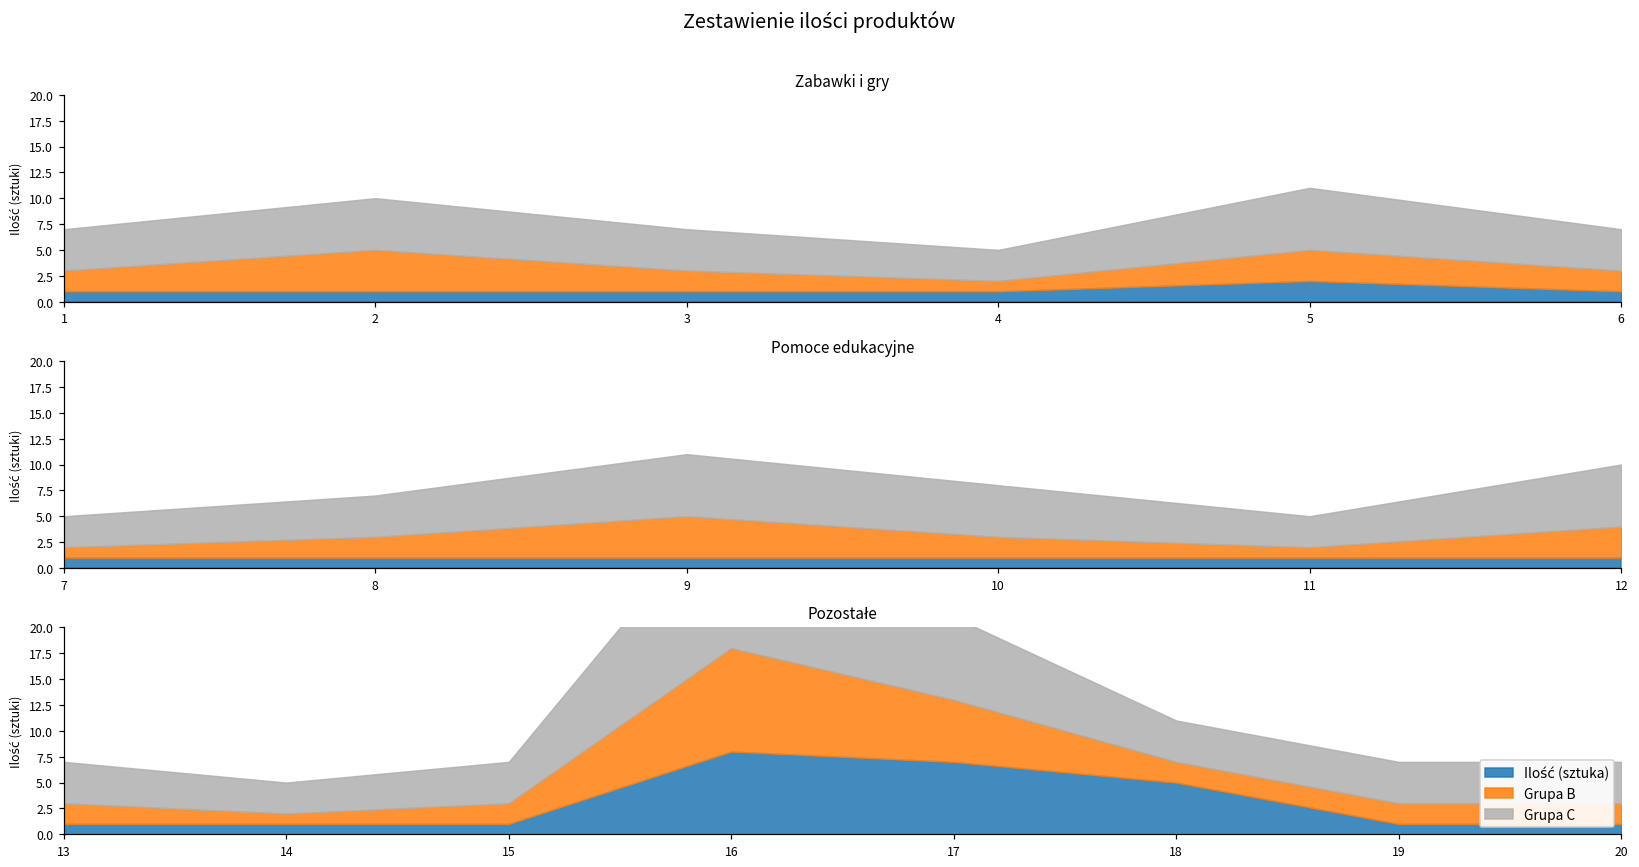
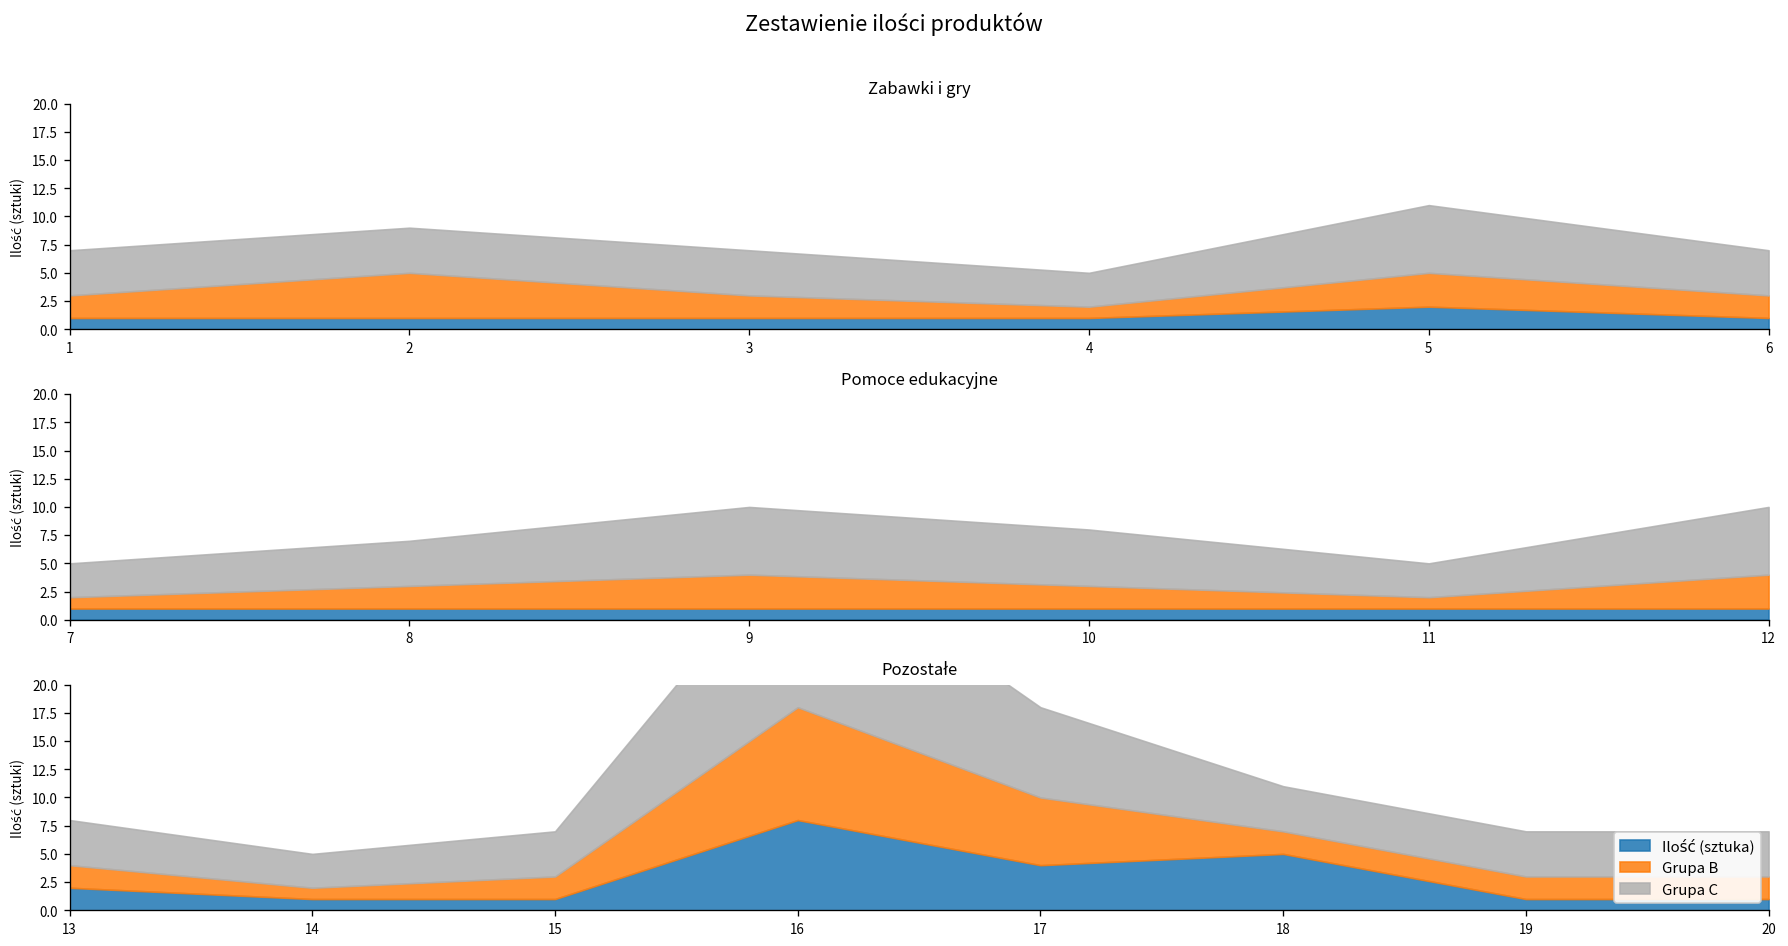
  {
    "Zabawki i gry": {
      "Ilość (sztuka)": {
        "1": 1,
        "2": 1,
        "3": 1,
        "4": 1,
        "5": 2,
        "6": 1
      },
      "Grupa C": {
-       "2": 5
+       "2": 4
      }
    },
    "Pomoce edukacyjne": {
      "Ilość (sztuka)": {
        "7": 1,
        "8": 1,
        "9": 1,
        "10": 1,
        "11": 1,
        "12": 1
      },
      "Grupa B": {
-       "9": 4
+       "9": 3
      }
    },
    "Pozostałe": {
      "Ilość (sztuka)": {
-       "13": 1,
+       "13": 2,
        "14": 1,
        "15": 1,
        "16": 8,
-       "17": 7,
+       "17": 4,
        "18": 5,
        "19": 1,
        "20": 1
      },
      "Grupa C": {
        "13": 4,
        "14": 3,
        "15": 4,
        "18": 4,
        "19": 4,
        "20": 4
      }
    }
  }
